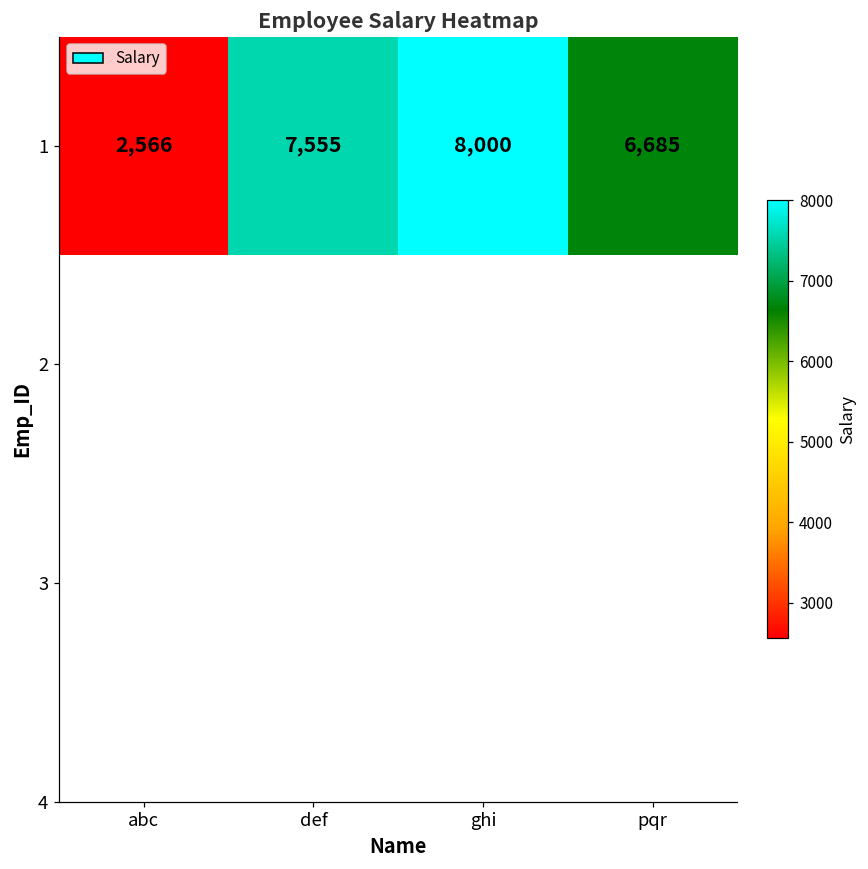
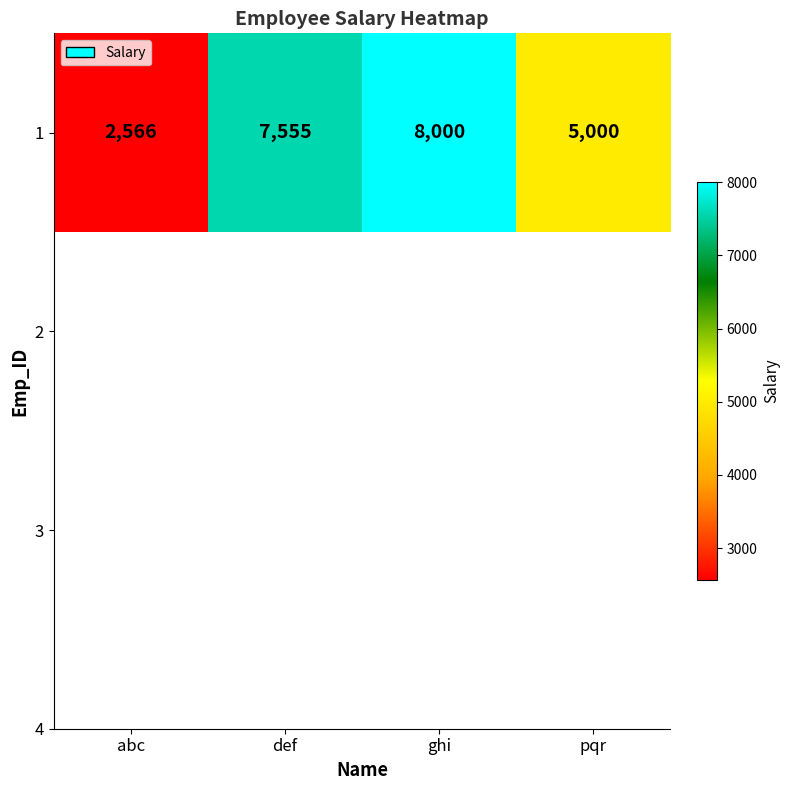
  {
    "1": {
      "abc": "2,566",
      "def": "7,555",
      "ghi": "8,000",
-     "pqr": "6,685"
+     "pqr": "5,000"
    }
  }
